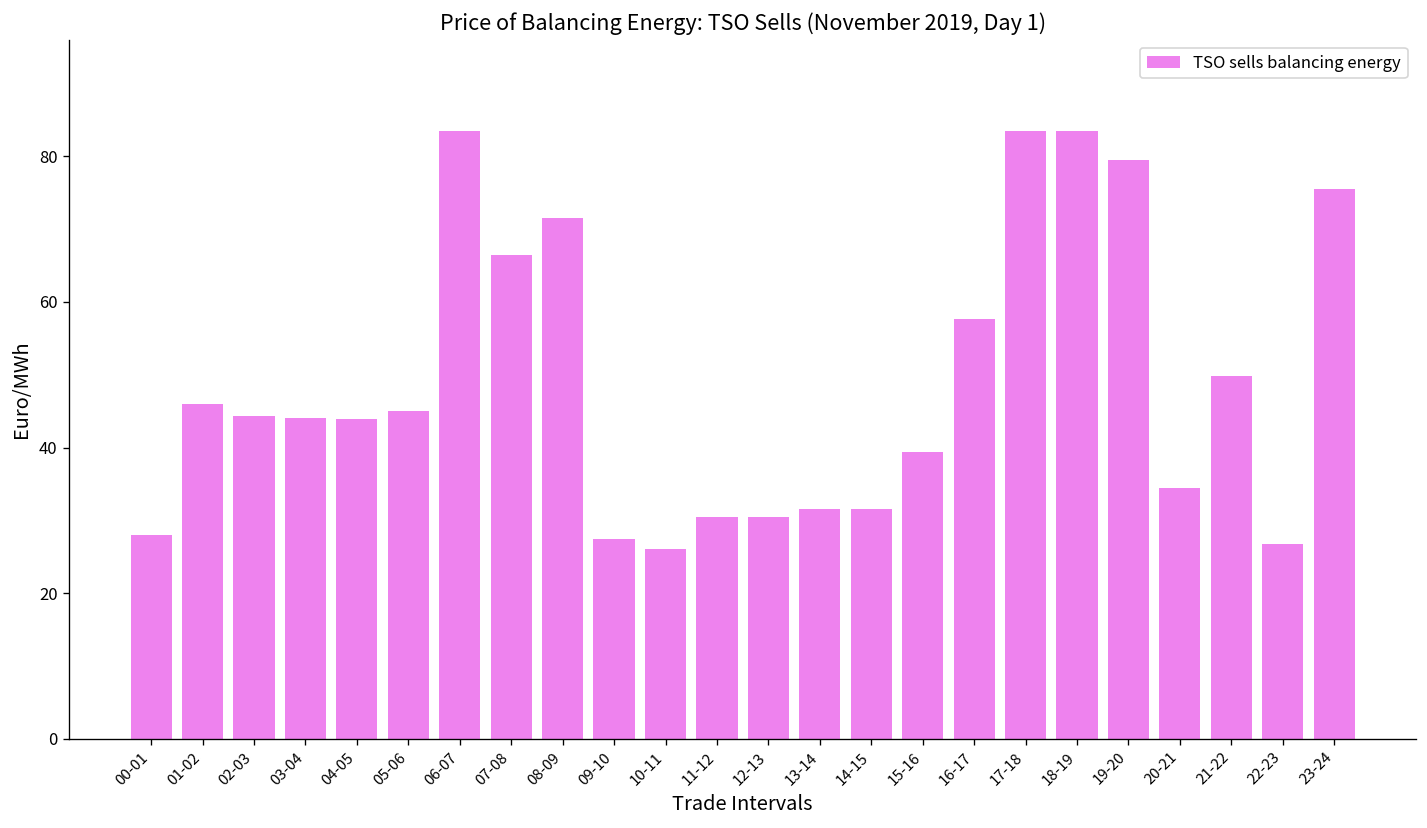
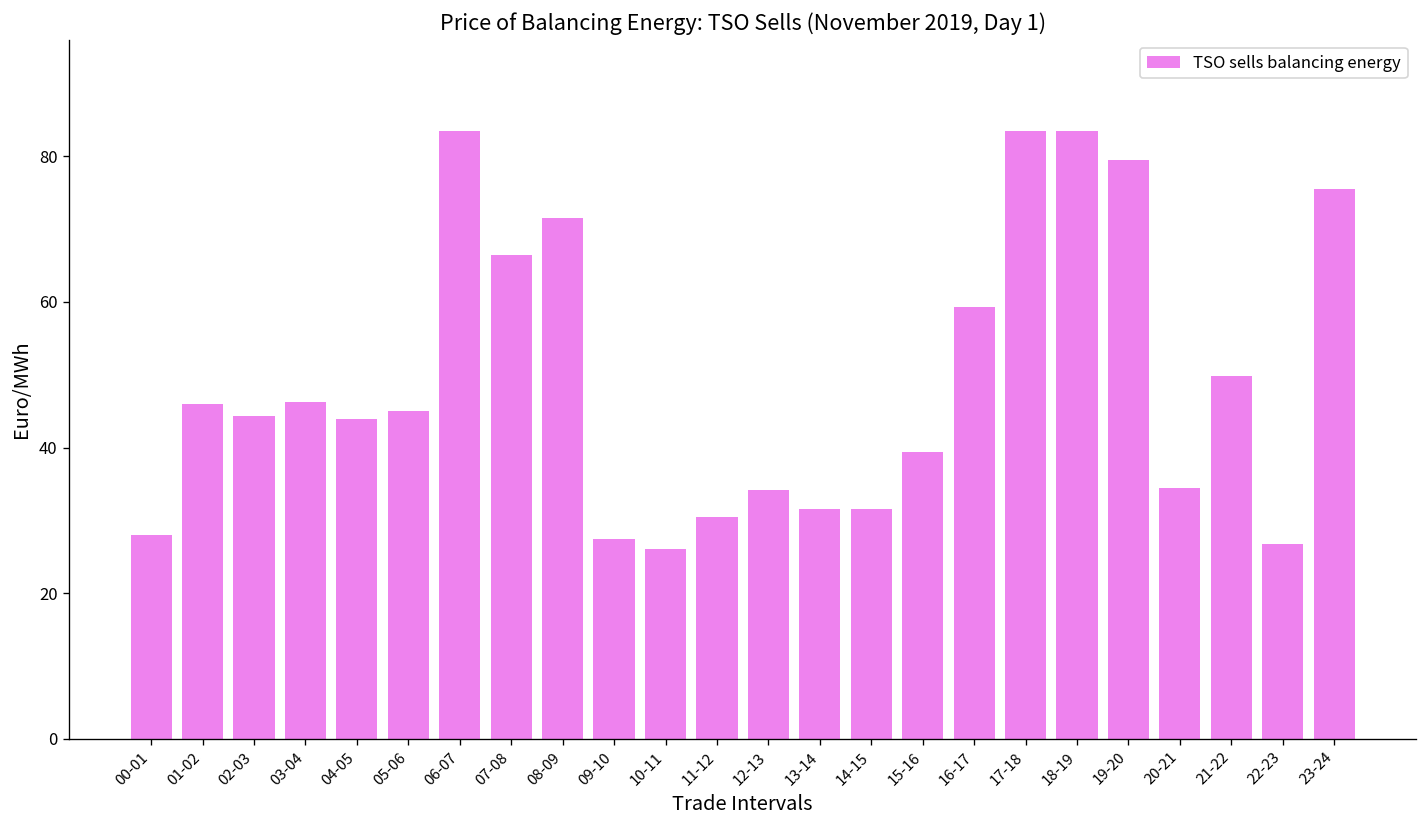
  {
    "00-01": 28,
    "01-02": 46,
    "02-03": 44,
-   "03-04": 44,
+   "03-04": 46,
    "04-05": 44,
    "05-06": 45,
    "06-07": 84,
    "07-08": 67,
    "08-09": 72,
    "09-10": 27,
    "10-11": 26,
    "11-12": 30,
-   "12-13": 30,
+   "12-13": 34,
    "13-14": 31,
    "14-15": 31,
    "15-16": 39,
-   "16-17": 58,
+   "16-17": 59,
    "17-18": 84,
    "18-19": 84,
    "19-20": 80,
    "20-21": 34,
    "21-22": 50,
    "22-23": 27,
    "23-24": 76
  }
